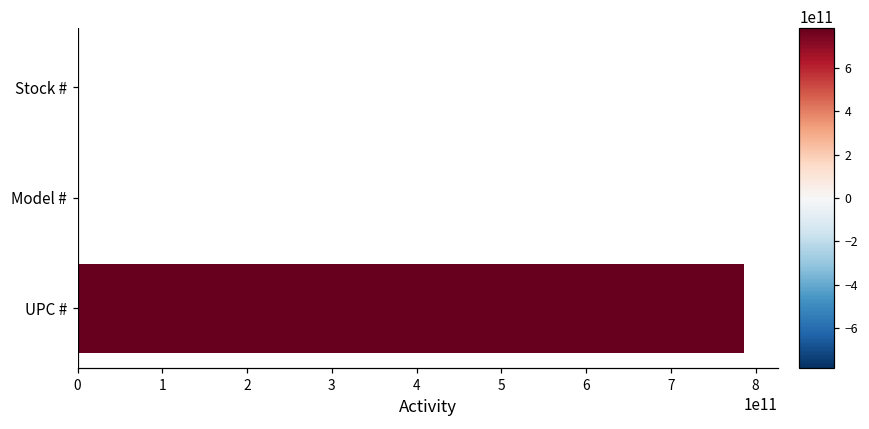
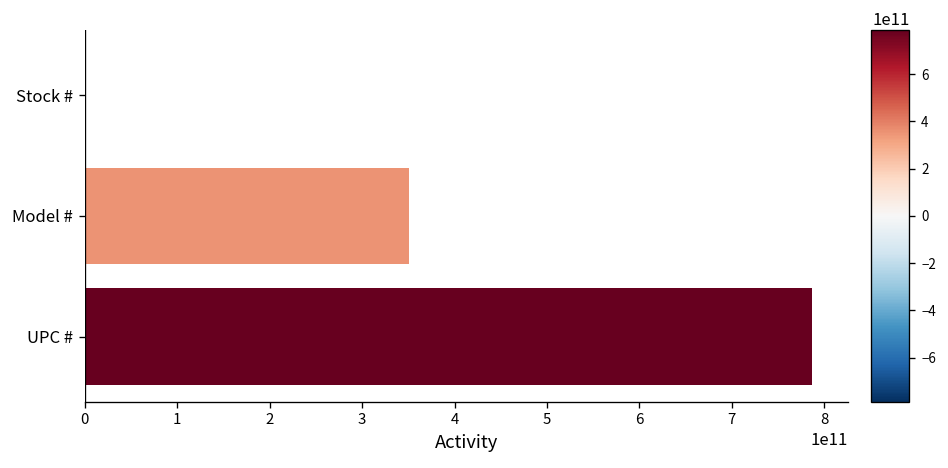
  {
-   "Model #": 0,
+   "Model #": 350000000000,
    "UPC #": 790000000000
  }
